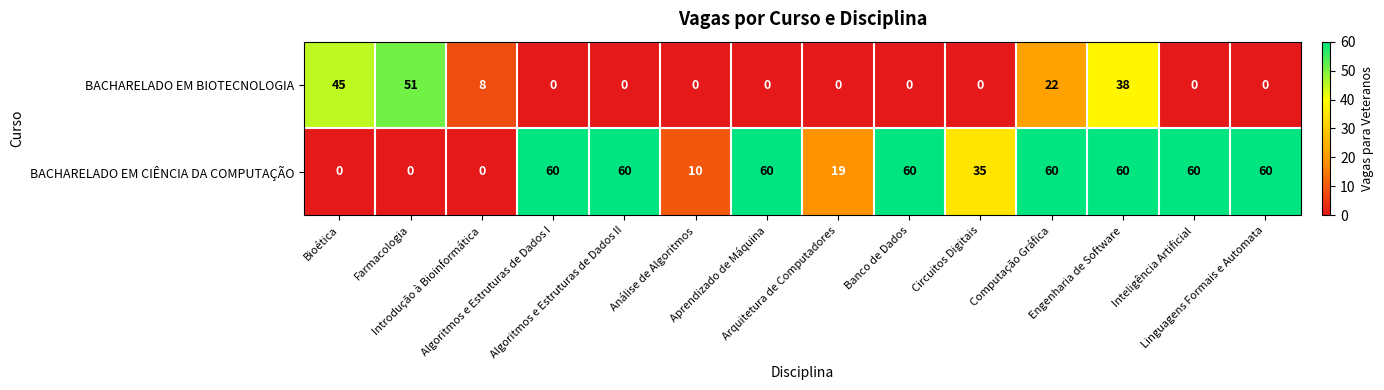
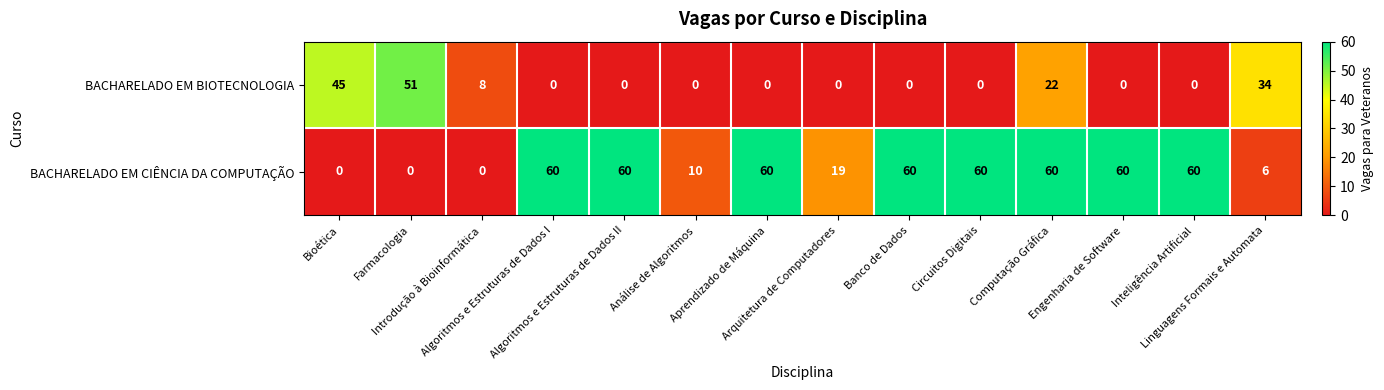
  {
    "BACHARELADO EM BIOTECNOLOGIA": {
      "Bioética": 45,
      "Farmacologia": 51,
      "Introdução à Bioinformática": 8,
      "Algoritmos e Estruturas de Dados I": 0,
      "Algoritmos e Estruturas de Dados II": 0,
      "Análise de Algoritmos": 0,
      "Aprendizado de Máquina": 0,
      "Arquitetura de Computadores": 0,
      "Banco de Dados": 0,
      "Circuitos Digitais": 0,
      "Computação Gráfica": 22,
-     "Engenharia de Software": 38,
+     "Engenharia de Software": 0,
      "Inteligência Artificial": 0,
-     "Linguagens Formais e Automata": 0
+     "Linguagens Formais e Automata": 34
    },
    "BACHARELADO EM CIÊNCIA DA COMPUTAÇÃO": {
      "Bioética": 0,
      "Farmacologia": 0,
      "Introdução à Bioinformática": 0,
      "Algoritmos e Estruturas de Dados I": 60,
      "Algoritmos e Estruturas de Dados II": 60,
      "Análise de Algoritmos": 10,
      "Aprendizado de Máquina": 60,
      "Arquitetura de Computadores": 19,
      "Banco de Dados": 60,
-     "Circuitos Digitais": 35,
+     "Circuitos Digitais": 60,
      "Computação Gráfica": 60,
      "Engenharia de Software": 60,
      "Inteligência Artificial": 60,
-     "Linguagens Formais e Automata": 60
+     "Linguagens Formais e Automata": 6
    }
  }
